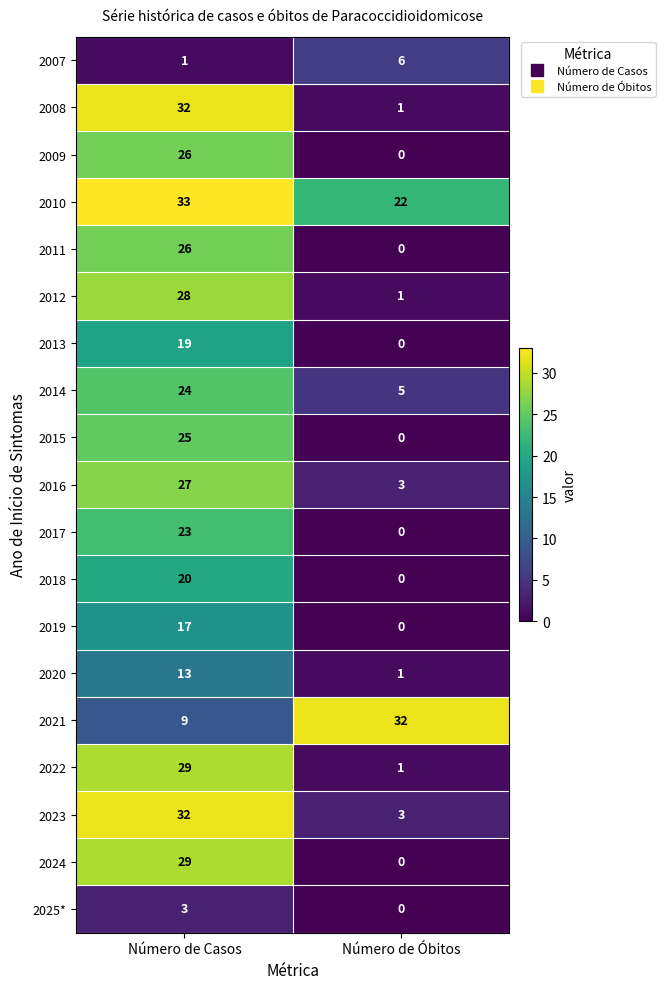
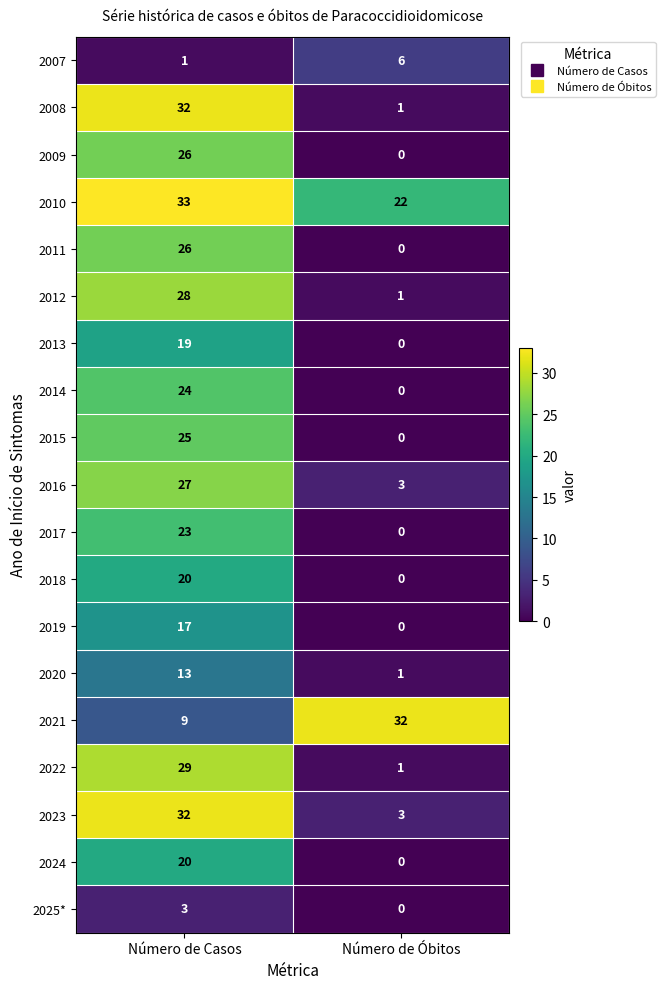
  {
    "2007": {
      "Número de Casos": 1,
      "Número de Óbitos": 6
    },
    "2008": {
      "Número de Casos": 32,
      "Número de Óbitos": 1
    },
    "2009": {
      "Número de Casos": 26,
      "Número de Óbitos": 0
    },
    "2010": {
      "Número de Casos": 33,
      "Número de Óbitos": 22
    },
    "2011": {
      "Número de Casos": 26,
      "Número de Óbitos": 0
    },
    "2012": {
      "Número de Casos": 28,
      "Número de Óbitos": 1
    },
    "2013": {
      "Número de Casos": 19,
      "Número de Óbitos": 0
    },
    "2014": {
      "Número de Casos": 24,
-     "Número de Óbitos": 5
+     "Número de Óbitos": 0
    },
    "2015": {
      "Número de Casos": 25,
      "Número de Óbitos": 0
    },
    "2016": {
      "Número de Casos": 27,
      "Número de Óbitos": 3
    },
    "2017": {
      "Número de Casos": 23,
      "Número de Óbitos": 0
    },
    "2018": {
      "Número de Casos": 20,
      "Número de Óbitos": 0
    },
    "2019": {
      "Número de Casos": 17,
      "Número de Óbitos": 0
    },
    "2020": {
      "Número de Casos": 13,
      "Número de Óbitos": 1
    },
    "2021": {
      "Número de Casos": 9,
      "Número de Óbitos": 32
    },
    "2022": {
      "Número de Casos": 29,
      "Número de Óbitos": 1
    },
    "2023": {
      "Número de Casos": 32,
      "Número de Óbitos": 3
    },
    "2024": {
-     "Número de Casos": 29,
+     "Número de Casos": 20,
      "Número de Óbitos": 0
    },
    "2025*": {
      "Número de Casos": 3,
      "Número de Óbitos": 0
    }
  }
